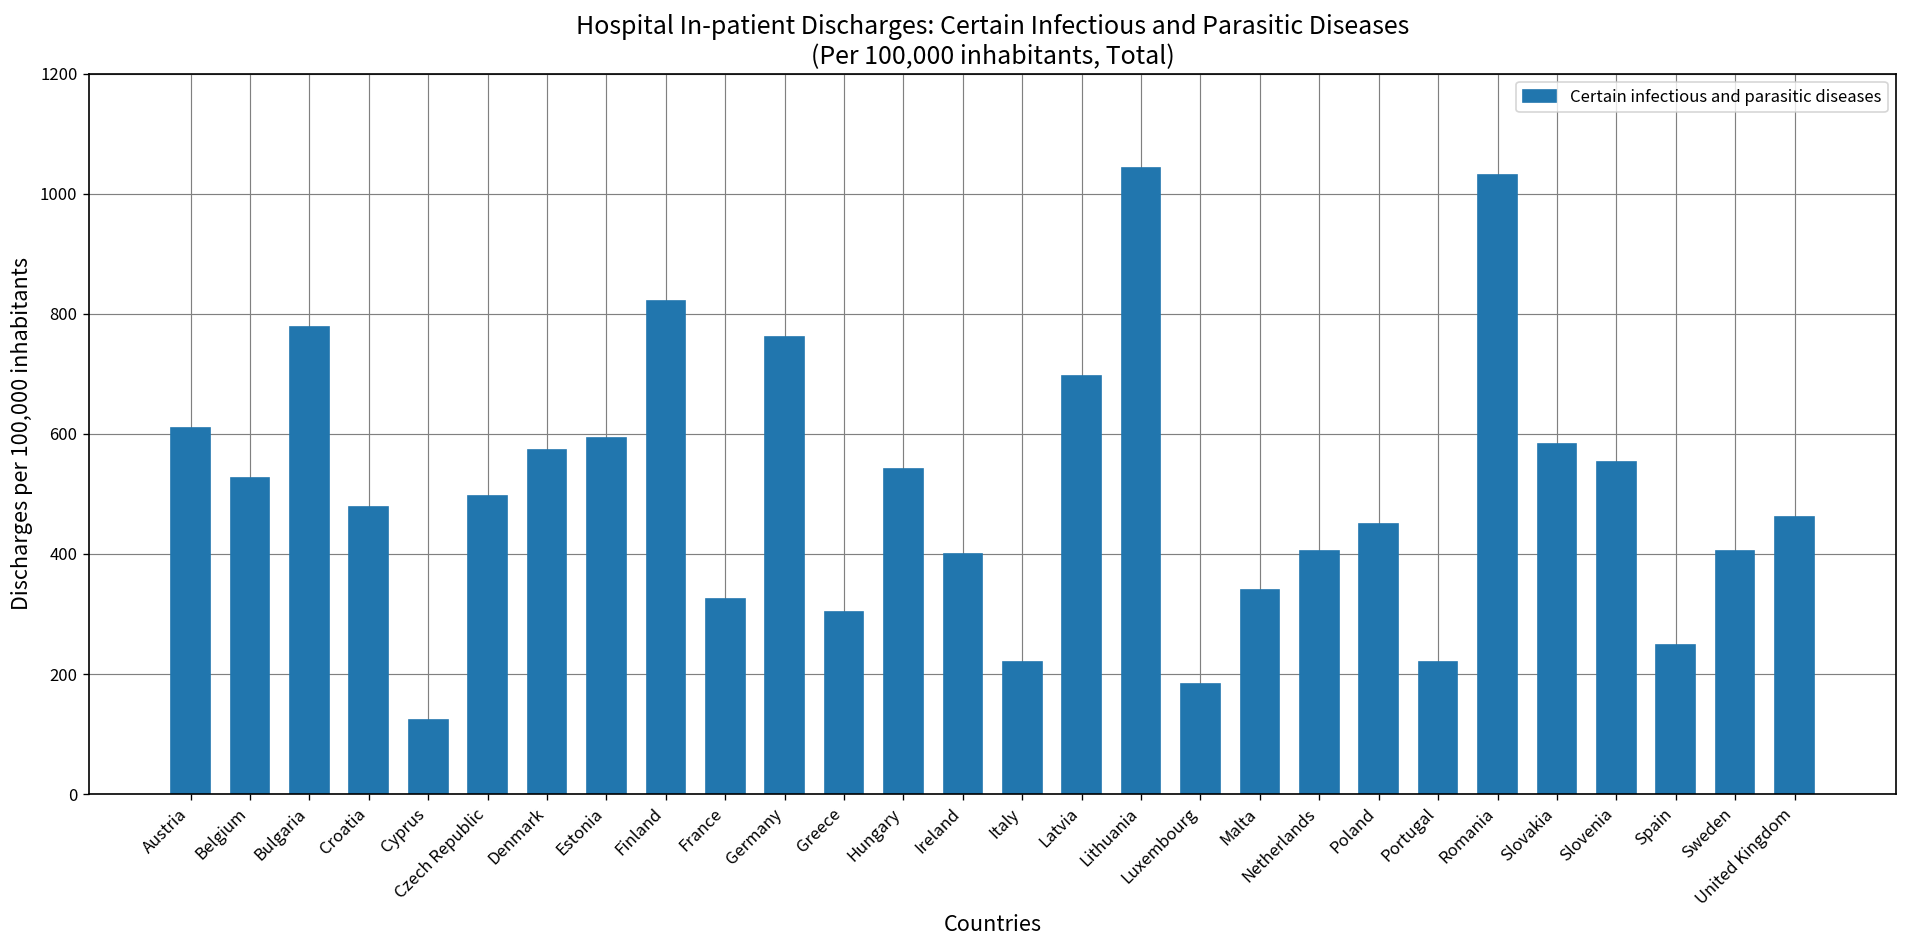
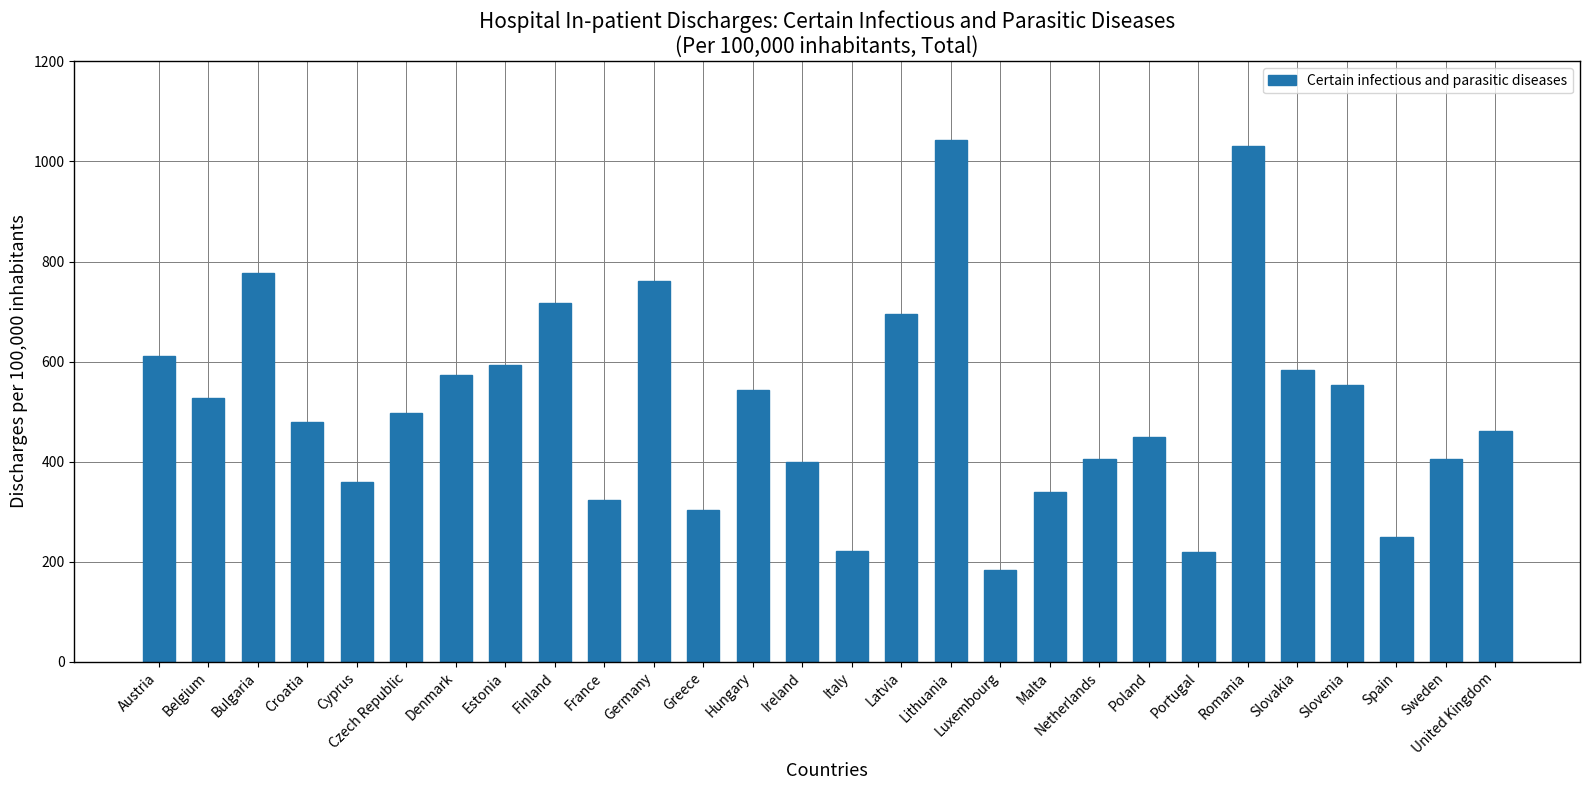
  {
    "Austria": 610,
    "Belgium": 530,
    "Bulgaria": 780,
    "Croatia": 480,
-   "Cyprus": 120,
+   "Cyprus": 360,
    "Czech Republic": 500,
    "Denmark": 570,
    "Estonia": 590,
-   "Finland": 820,
+   "Finland": 720,
    "France": 320,
    "Germany": 760,
    "Greece": 300,
    "Hungary": 540,
    "Ireland": 400,
    "Italy": 220,
    "Latvia": 700,
    "Lithuania": 1040,
    "Luxembourg": 180,
    "Malta": 340,
    "Netherlands": 410,
    "Poland": 450,
    "Portugal": 220,
    "Romania": 1030,
    "Slovakia": 580,
    "Slovenia": 550,
    "Spain": 250,
    "Sweden": 410,
    "United Kingdom": 460
  }
